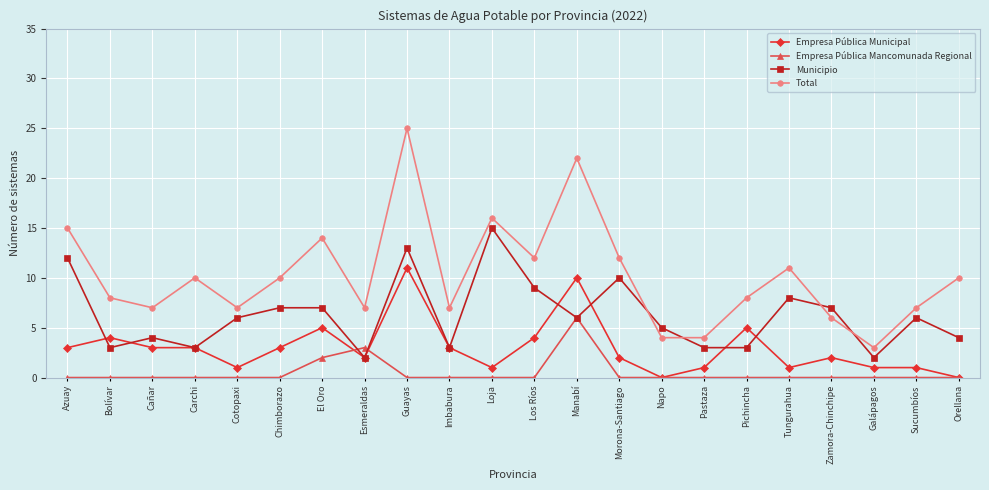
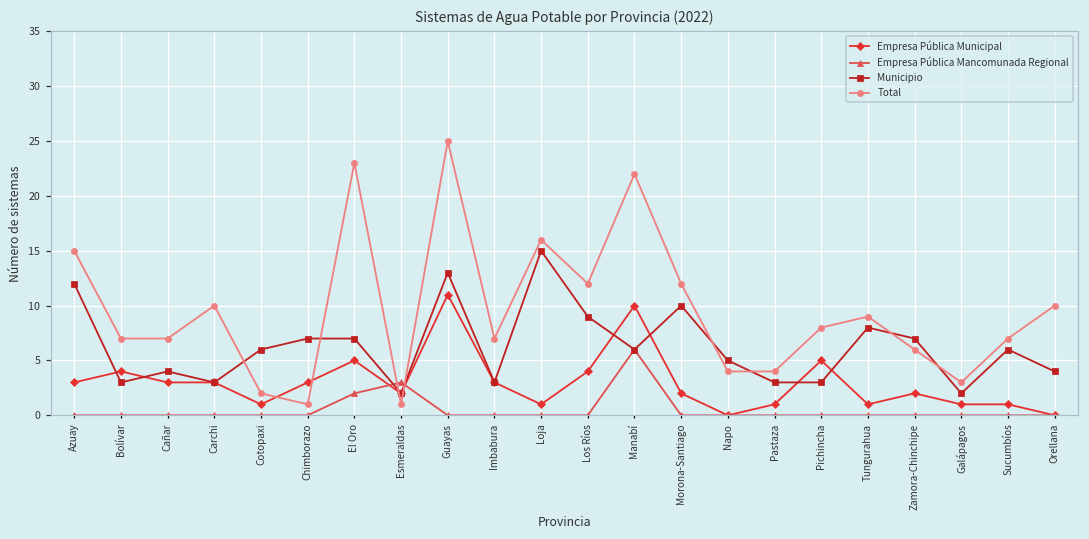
  {
    "Total": {
      "Azuay": 15,
-     "Bolívar": 8,
+     "Bolívar": 7,
      "Cañar": 7,
      "Carchi": 10,
-     "Cotopaxi": 7,
-     "Chimborazo": 10,
-     "El Oro": 14,
-     "Esmeraldas": 7,
+     "Cotopaxi": 2,
+     "Chimborazo": 1,
+     "El Oro": 23,
+     "Esmeraldas": 1,
      "Guayas": 25,
      "Imbabura": 7,
      "Loja": 16,
      "Los Ríos": 12,
      "Manabí": 22,
      "Morona-Santiago": 12,
      "Napo": 4,
      "Pastaza": 4,
      "Pichincha": 8,
-     "Tungurahua": 11,
+     "Tungurahua": 9,
      "Zamora-Chinchipe": 6,
      "Galápagos": 3,
      "Sucumbíos": 7,
      "Orellana": 10
    }
  }
